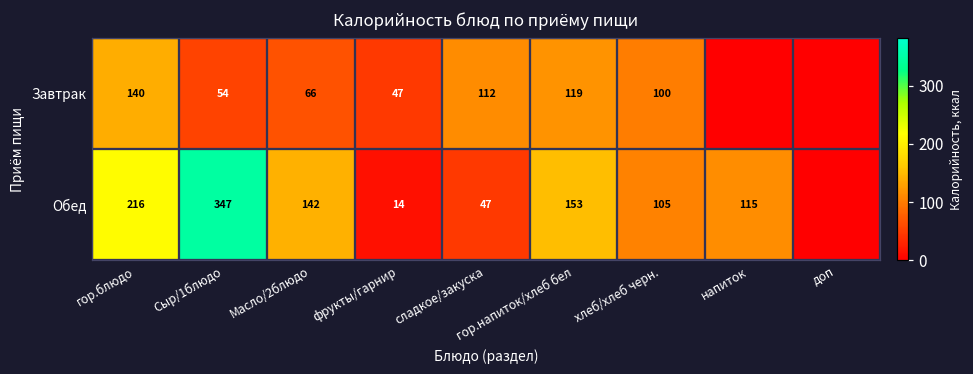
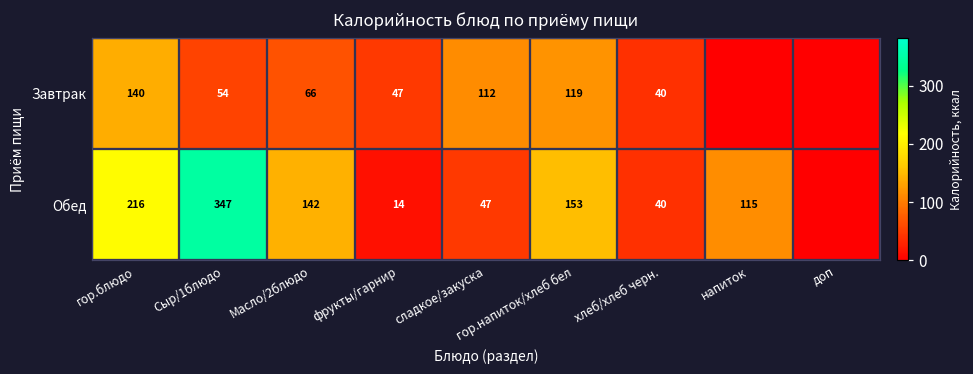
  {
    "Завтрак": {
      "гор.блюдо": 140,
      "Сыр/1блюдо": 54,
      "Масло/2блюдо": 66,
      "фрукты/гарнир": 47,
      "сладкое/закуска": 112,
      "гор.напиток/хлеб бел": 119,
-     "хлеб/хлеб черн.": 100
+     "хлеб/хлеб черн.": 40
    },
    "Обед": {
      "гор.блюдо": 216,
      "Сыр/1блюдо": 347,
      "Масло/2блюдо": 142,
      "фрукты/гарнир": 14,
      "сладкое/закуска": 47,
      "гор.напиток/хлеб бел": 153,
-     "хлеб/хлеб черн.": 105,
+     "хлеб/хлеб черн.": 40,
      "напиток": 115
    }
  }
